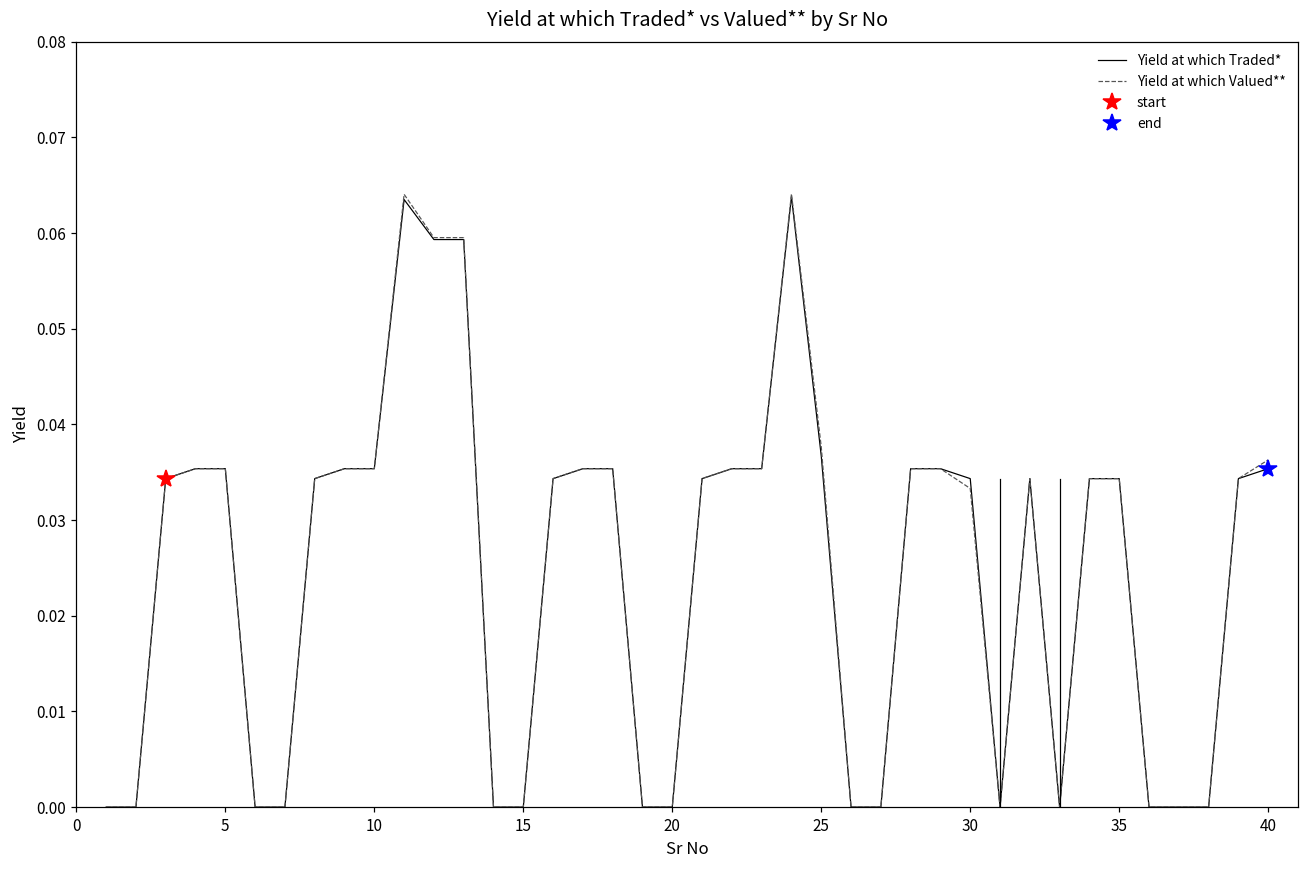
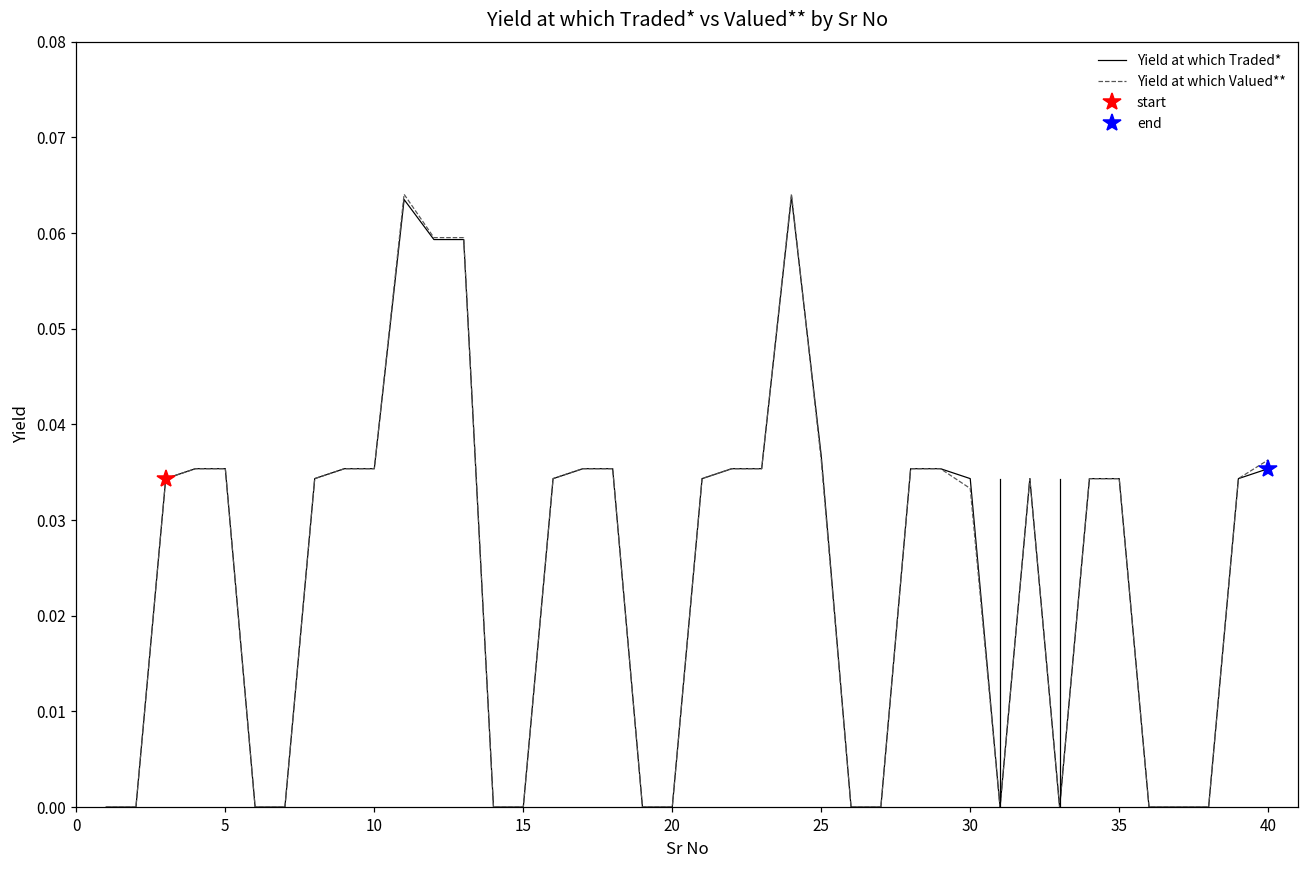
  {
    "Yield at which Valued**": {
-     "25": 0.038,
+     "25": 0.036,
      "30": 0.033,
      "40": 0.036
    }
  }
